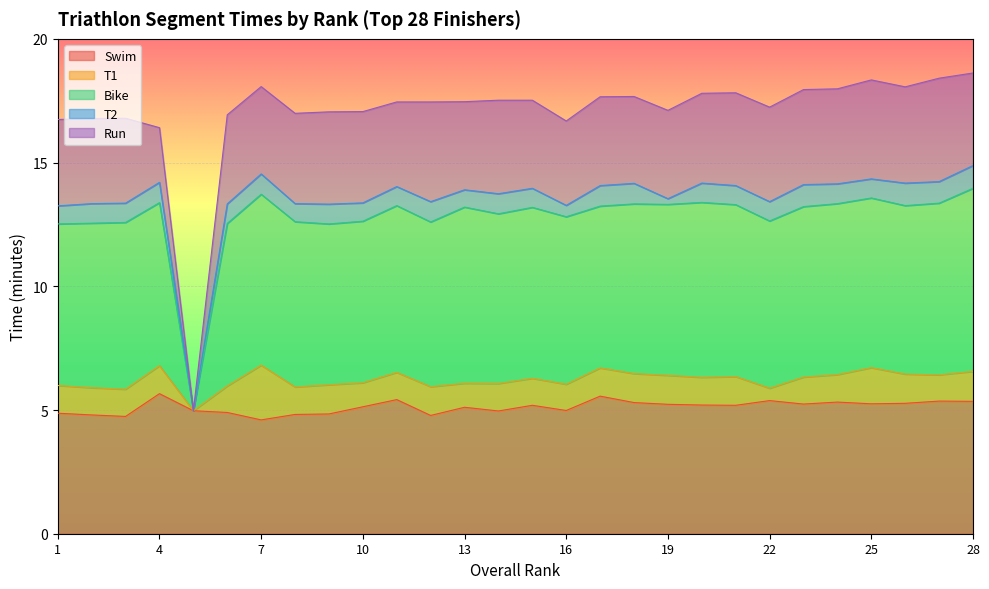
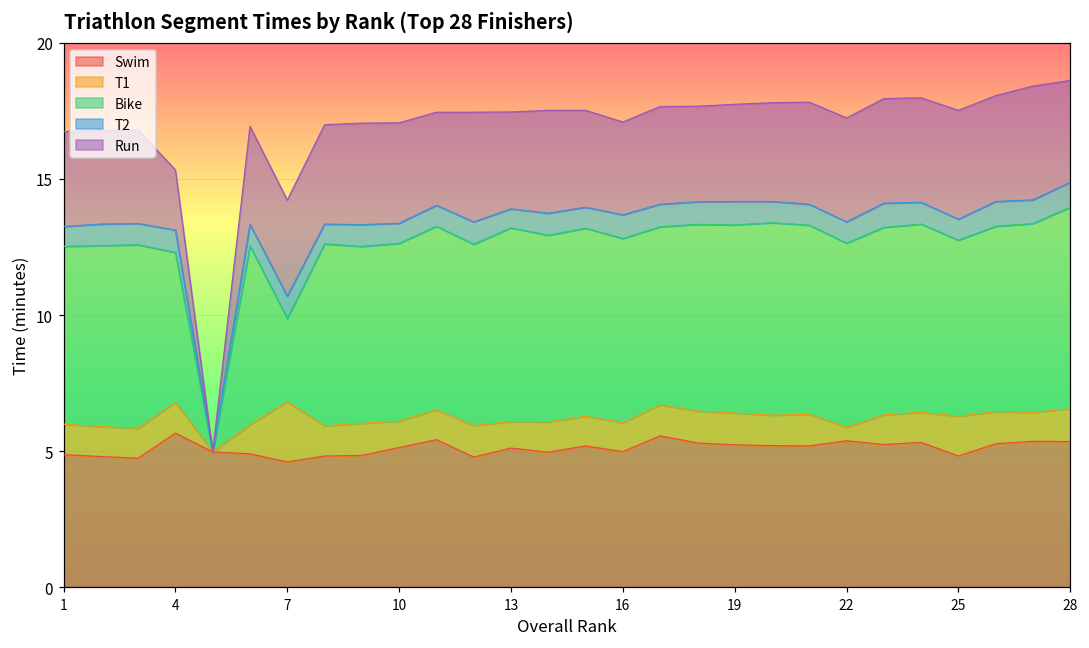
  {
    "Swim": {
      "1": 4.9,
      "4": 5.7,
      "7": 4.6,
      "10": 5.1,
      "13": 5.1,
      "16": 5.0,
      "19": 5.2,
      "22": 5.4,
-     "25": 5.3,
+     "25": 4.8,
      "28": 5.4
    },
    "T1": {
      "1": 1.1,
      "4": 1.1,
      "7": 2.2,
      "10": 1.0,
      "13": 1.0,
      "16": 1.1,
      "19": 1.2,
      "22": 0.5,
      "25": 1.5,
      "28": 1.2
    },
    "Bike": {
      "1": 6.5,
-     "4": 6.6,
-     "7": 6.9,
+     "4": 5.5,
+     "7": 3.1,
      "10": 6.5,
      "13": 7.1,
      "16": 6.8,
      "19": 6.9,
      "22": 6.8,
-     "25": 6.9,
+     "25": 6.5,
      "28": 7.4
    },
    "T2": {
      "1": 0.7,
      "4": 0.8,
      "7": 0.8,
      "10": 0.7,
      "13": 0.7,
-     "16": 0.5,
-     "19": 0.2,
+     "16": 0.9,
+     "19": 0.9,
      "22": 0.8,
      "25": 0.8,
      "28": 0.9
    },
    "Run": {
      "1": 3.5,
      "4": 2.2,
      "7": 3.5,
      "10": 3.7,
      "13": 3.6,
      "16": 3.4,
      "19": 3.6,
      "22": 3.8,
      "25": 4.0,
      "28": 3.7
    }
  }
